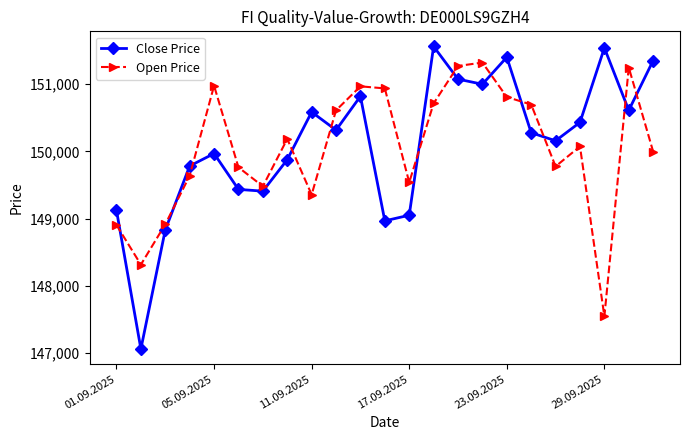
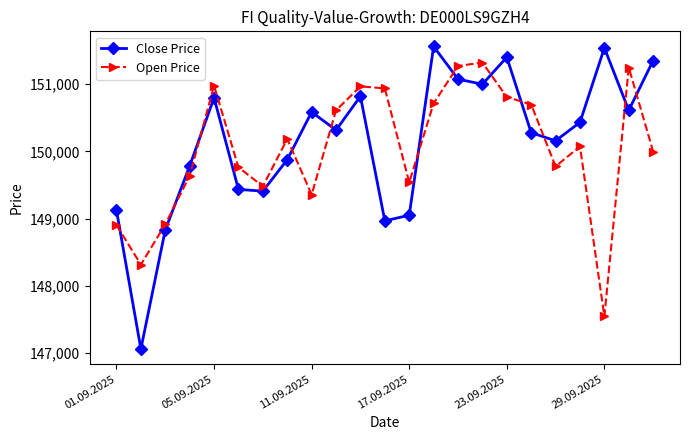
  {
    "Close Price": {
      "01.09.2025": "149,100",
-     "05.09.2025": "150,000",
+     "05.09.2025": "150,800",
      "11.09.2025": "150,600",
      "17.09.2025": "149,100",
      "23.09.2025": "151,400",
      "29.09.2025": "151,500"
    },
    "Open Price": {
      "01.09.2025": "148,900",
      "05.09.2025": "151,000",
      "11.09.2025": "149,400",
      "17.09.2025": "149,500",
      "23.09.2025": "150,800",
      "29.09.2025": "147,500"
    }
  }
